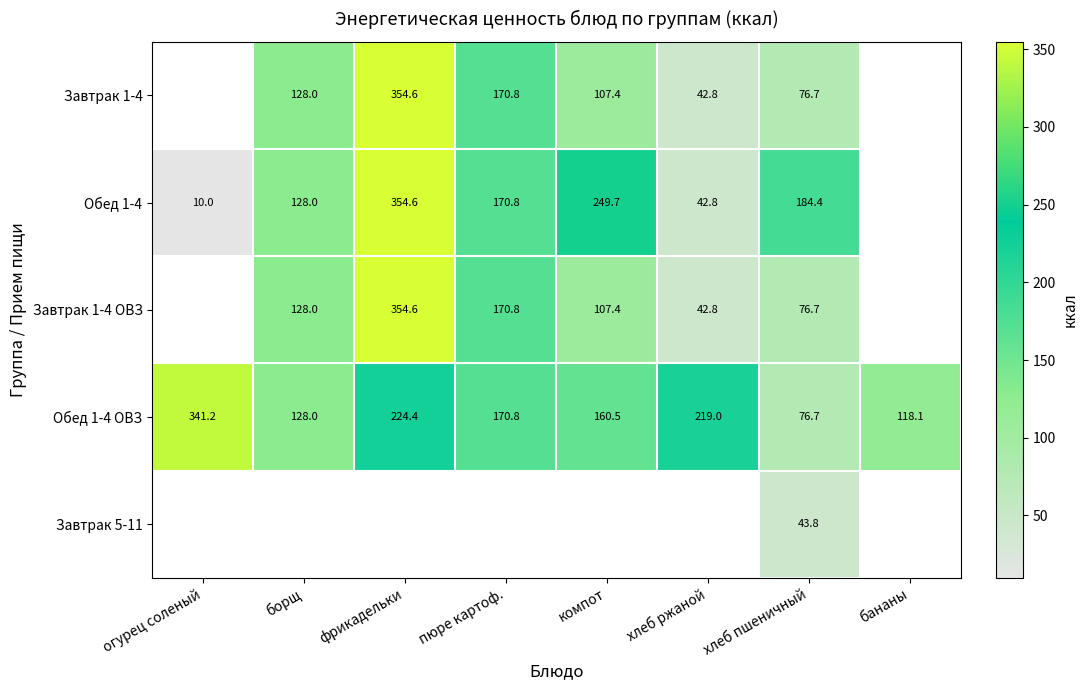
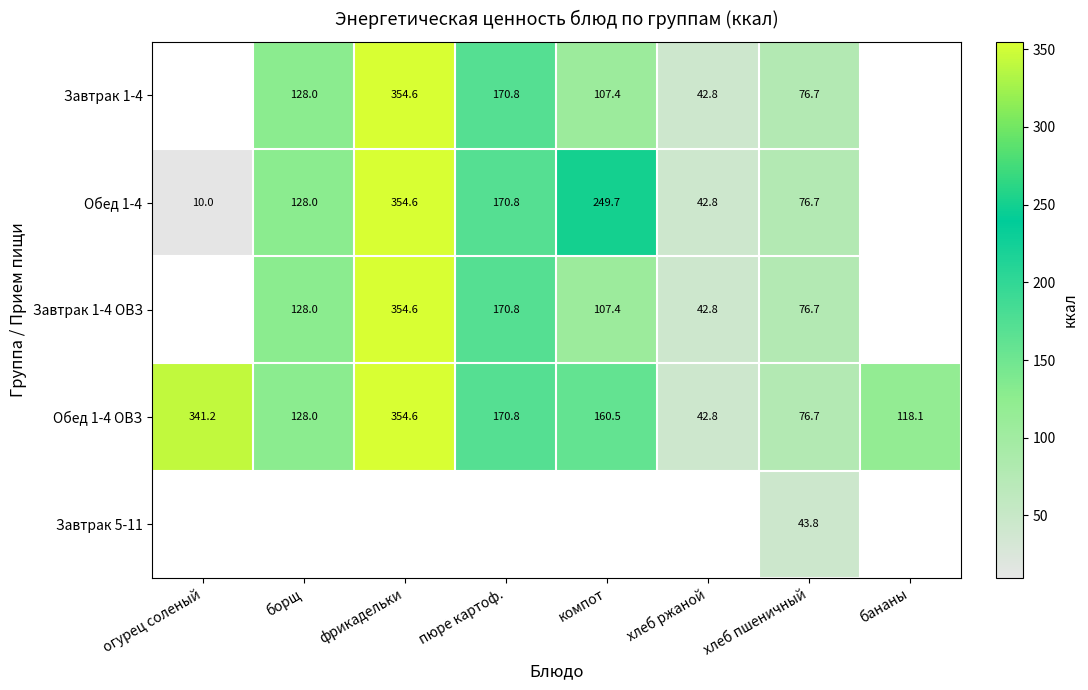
  {
    "Завтрак 1-4": {
      "борщ": 128.0,
      "фрикадельки": 354.6,
      "пюре картоф.": 170.8,
      "компот": 107.4,
      "хлеб ржаной": 42.8,
      "хлеб пшеничный": 76.7
    },
    "Обед 1-4": {
      "огурец соленый": 10.0,
      "борщ": 128.0,
      "фрикадельки": 354.6,
      "пюре картоф.": 170.8,
      "компот": 249.7,
      "хлеб ржаной": 42.8,
-     "хлеб пшеничный": 184.4
+     "хлеб пшеничный": 76.7
    },
    "Завтрак 1-4 ОВЗ": {
      "борщ": 128.0,
      "фрикадельки": 354.6,
      "пюре картоф.": 170.8,
      "компот": 107.4,
      "хлеб ржаной": 42.8,
      "хлеб пшеничный": 76.7
    },
    "Обед 1-4 ОВЗ": {
      "огурец соленый": 341.2,
      "борщ": 128.0,
-     "фрикадельки": 224.4,
+     "фрикадельки": 354.6,
      "пюре картоф.": 170.8,
      "компот": 160.5,
-     "хлеб ржаной": 219.0,
+     "хлеб ржаной": 42.8,
      "хлеб пшеничный": 76.7,
      "бананы": 118.1
    },
    "Завтрак 5-11": {
      "хлеб пшеничный": 43.8
    }
  }
